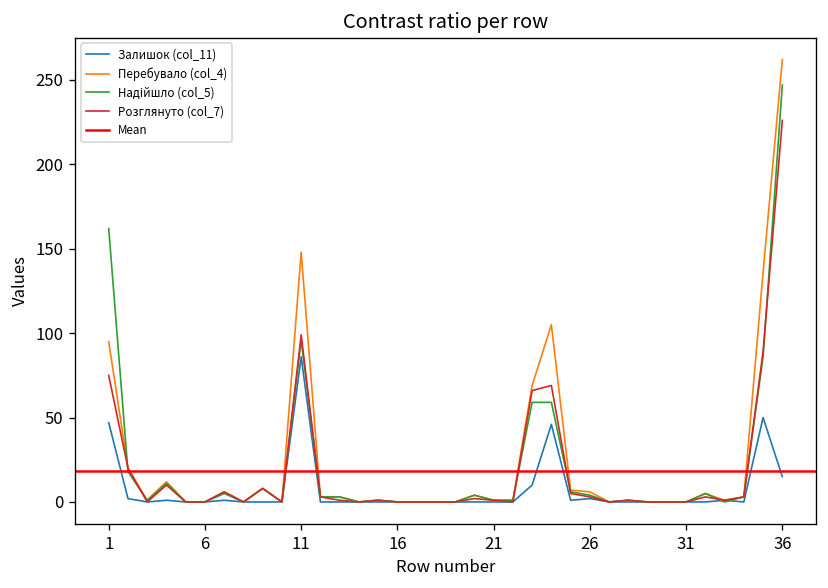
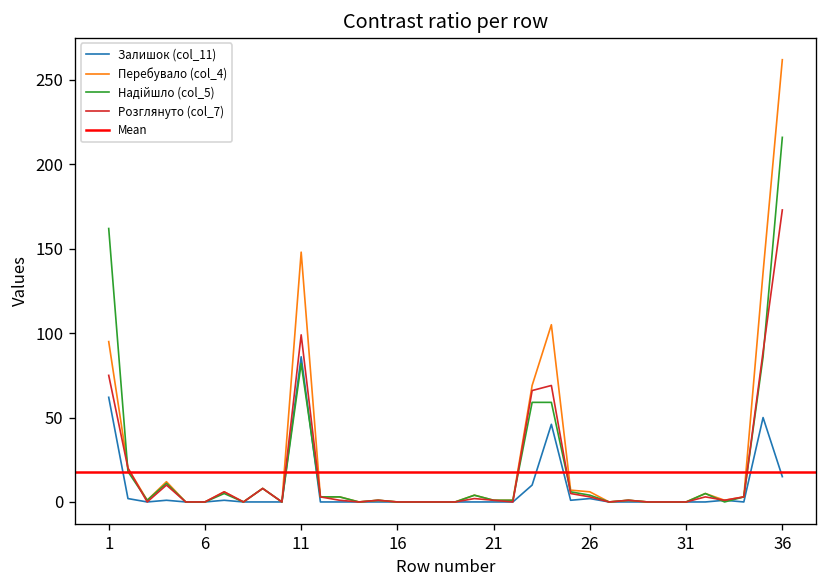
  {
    "Залишок (col_11)": {
-     "1": 47,
+     "1": 62,
      "11": 86,
      "36": 15
    },
    "Перебувало (col_4)": {
      "1": 95,
      "11": 148,
      "26": 6,
      "36": 262
    },
    "Надійшло (col_5)": {
      "1": 162,
-     "11": 96,
-     "36": 247
+     "11": 82,
+     "36": 216
    },
    "Розглянуто (col_7)": {
      "1": 75,
      "11": 99,
-     "36": 226
+     "36": 173
    }
  }
